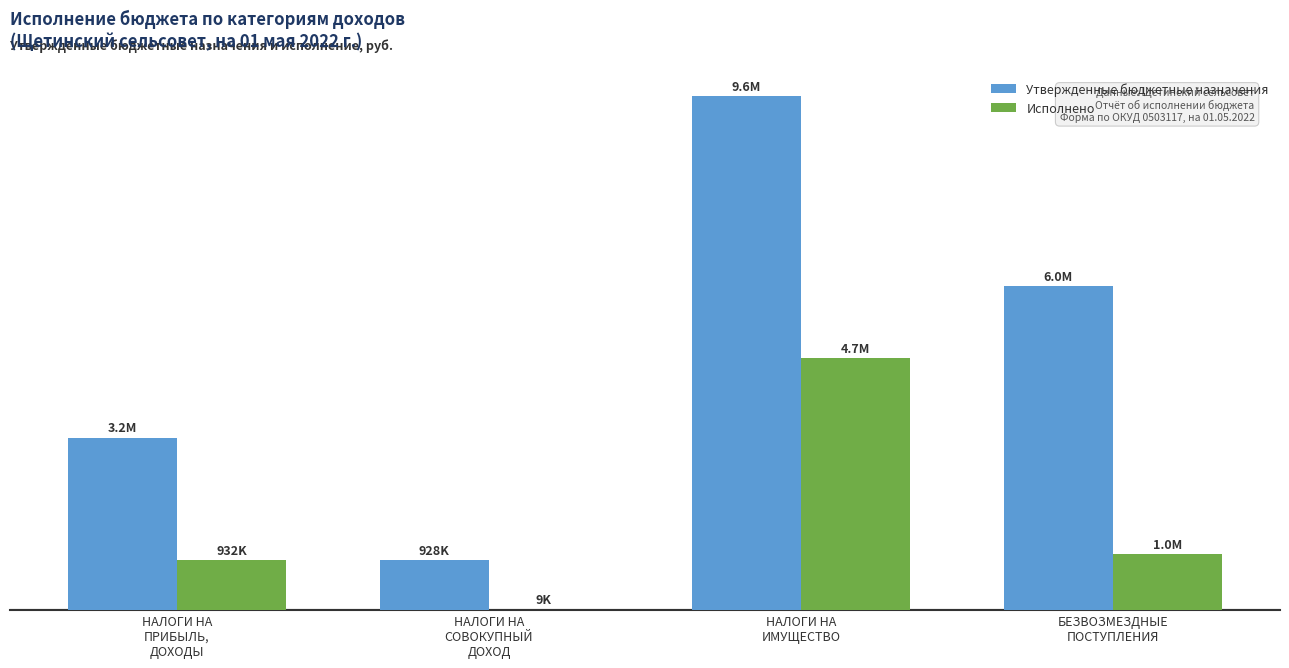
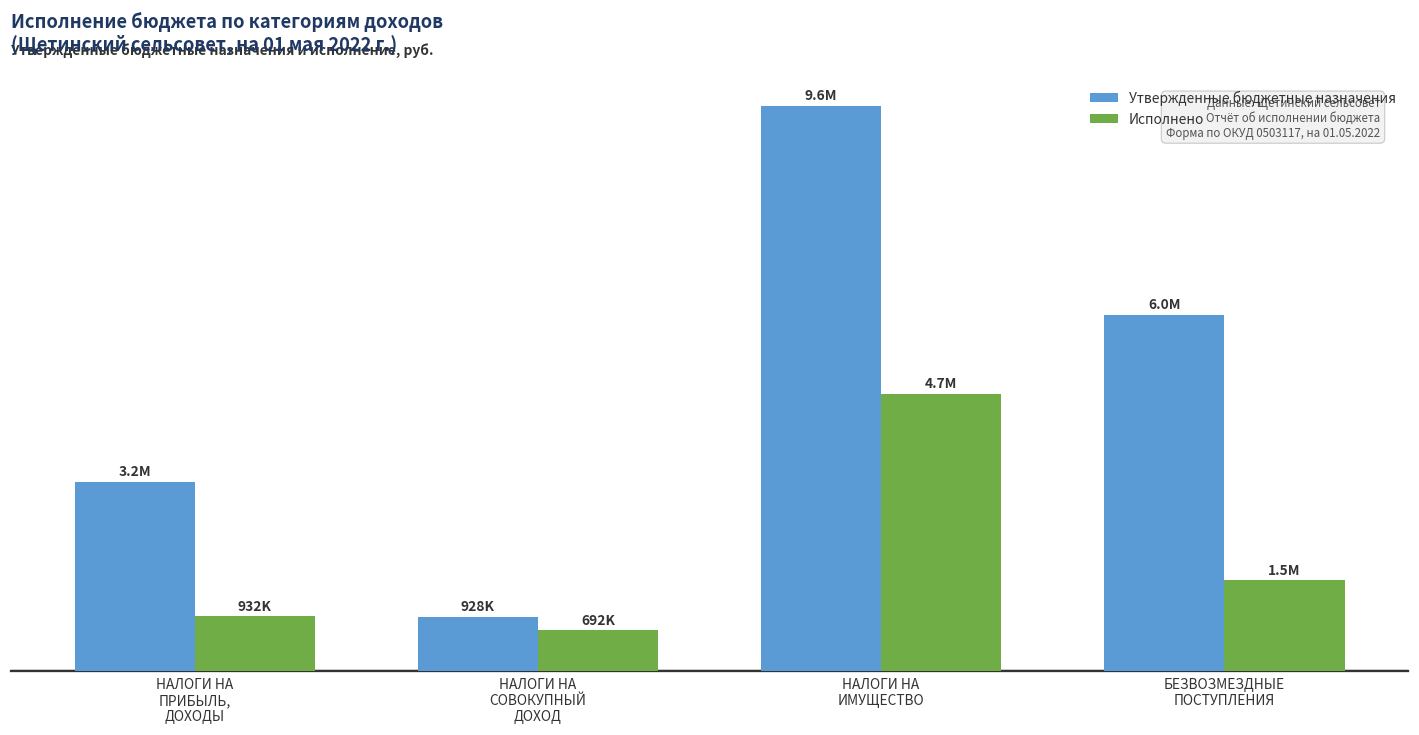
  {
    "Утвержденные бюджетные назначения": {
      "НАЛОГИ НА ПРИБЫЛЬ, ДОХОДЫ": "3.2M",
      "НАЛОГИ НА СОВОКУПНЫЙ ДОХОД": "928K",
      "НАЛОГИ НА ИМУЩЕСТВО": "9.6M",
      "БЕЗВОЗМЕЗДНЫЕ ПОСТУПЛЕНИЯ": "6.0M"
    },
    "Исполнено": {
      "НАЛОГИ НА ПРИБЫЛЬ, ДОХОДЫ": "932K",
-     "НАЛОГИ НА СОВОКУПНЫЙ ДОХОД": "9K",
+     "НАЛОГИ НА СОВОКУПНЫЙ ДОХОД": "692K",
      "НАЛОГИ НА ИМУЩЕСТВО": "4.7M",
-     "БЕЗВОЗМЕЗДНЫЕ ПОСТУПЛЕНИЯ": "1.0M"
+     "БЕЗВОЗМЕЗДНЫЕ ПОСТУПЛЕНИЯ": "1.5M"
    }
  }
